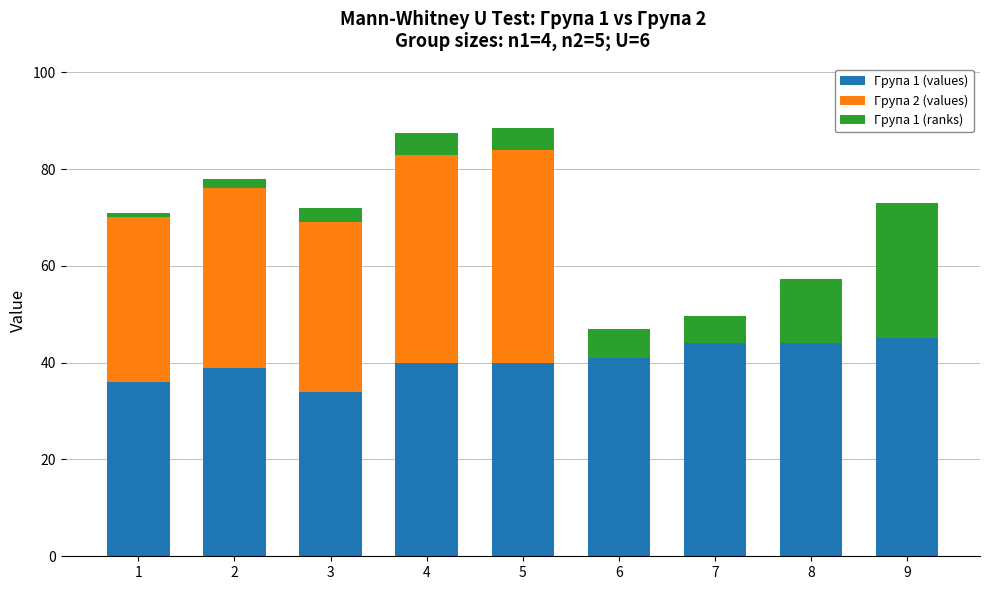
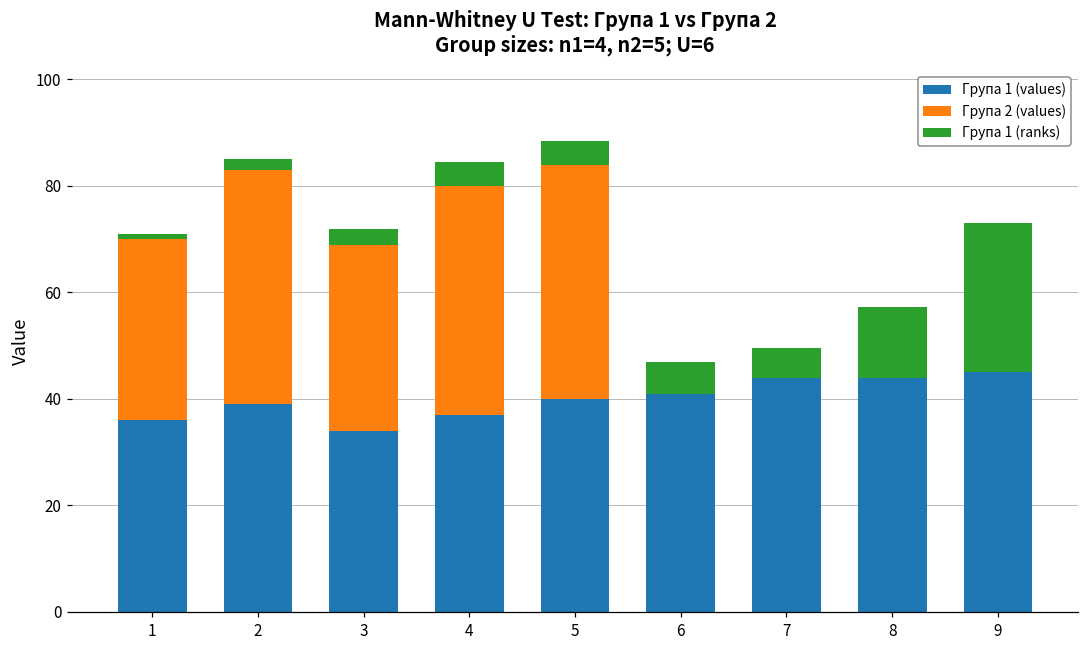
  {
    "Група 1 (values)": {
      "1": 36,
      "2": 39,
      "3": 34,
-     "4": 40,
+     "4": 37,
      "5": 40,
      "6": 41,
      "7": 44,
      "8": 44,
      "9": 45
    },
    "Група 2 (values)": {
      "1": 34,
-     "2": 37,
+     "2": 44,
      "3": 35,
      "4": 43,
      "5": 44,
      "6": 0,
      "7": 0,
      "8": 0,
      "9": 0
    },
    "Група 1 (ranks)": {
      "1": 1,
      "2": 2,
      "3": 3,
      "4": 5,
      "5": 5,
      "6": 6,
      "7": 6,
      "8": 13,
      "9": 28
    }
  }
